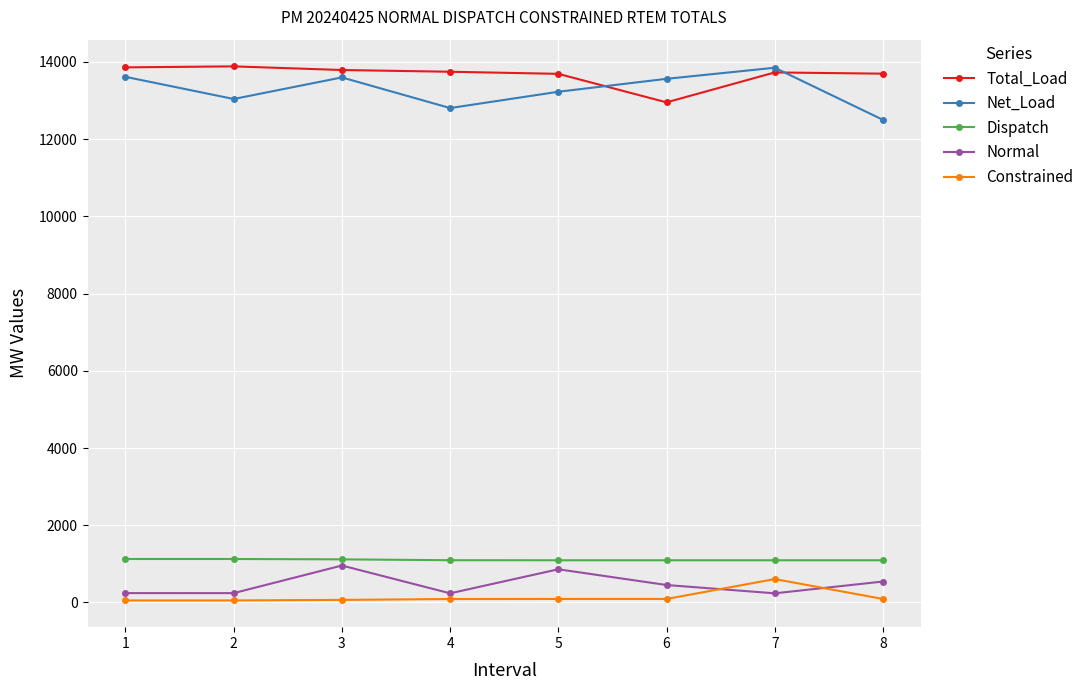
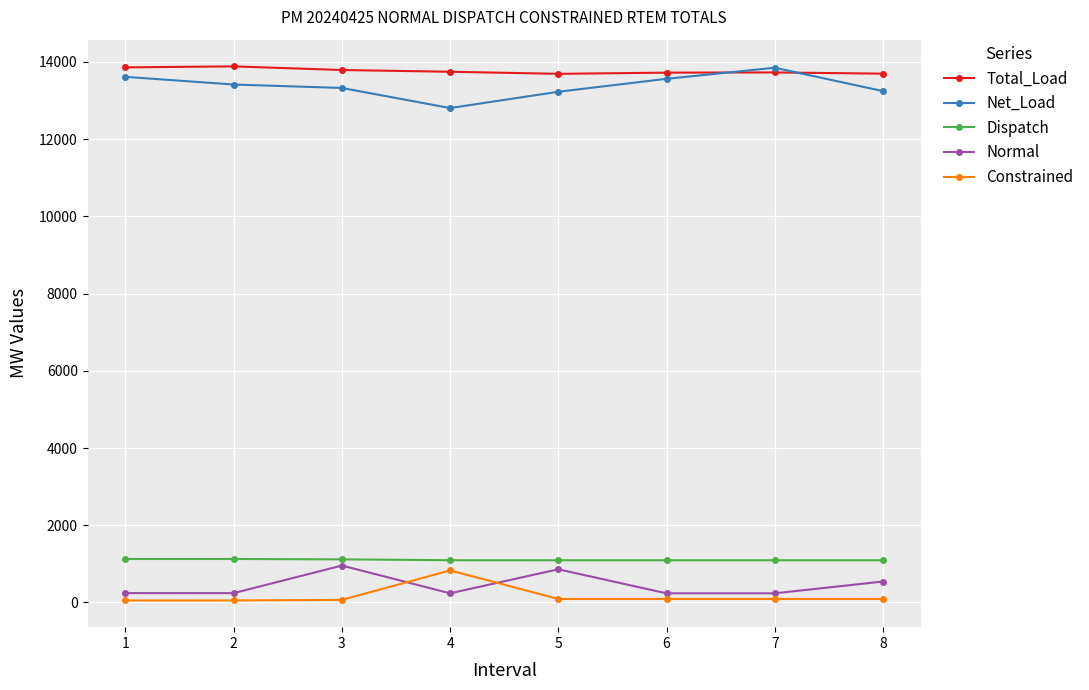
  {
    "Total_Load": {
      "1": 13900,
      "2": 13900,
      "3": 13800,
      "4": 13700,
      "5": 13700,
-     "6": 13000,
+     "6": 13700,
      "7": 13700,
      "8": 13700
    },
    "Net_Load": {
      "1": 13600,
-     "2": 13000,
-     "3": 13600,
+     "2": 13400,
+     "3": 13300,
      "4": 12800,
      "5": 13200,
      "6": 13600,
      "7": 13800,
-     "8": 12500
+     "8": 13200
    },
    "Dispatch": {
      "1": 1100,
      "2": 1100,
      "3": 1100,
      "4": 1100,
      "5": 1100,
      "6": 1100,
      "7": 1100,
      "8": 1100
    },
    "Normal": {
      "1": 200,
      "2": 200,
      "3": 1000,
      "4": 200,
      "5": 900,
-     "6": 500,
+     "6": 200,
      "7": 200,
      "8": 500
    },
    "Constrained": {
      "1": 100,
      "2": 100,
      "3": 100,
-     "4": 100,
+     "4": 800,
      "5": 100,
      "6": 100,
-     "7": 600,
+     "7": 100,
      "8": 100
    }
  }
